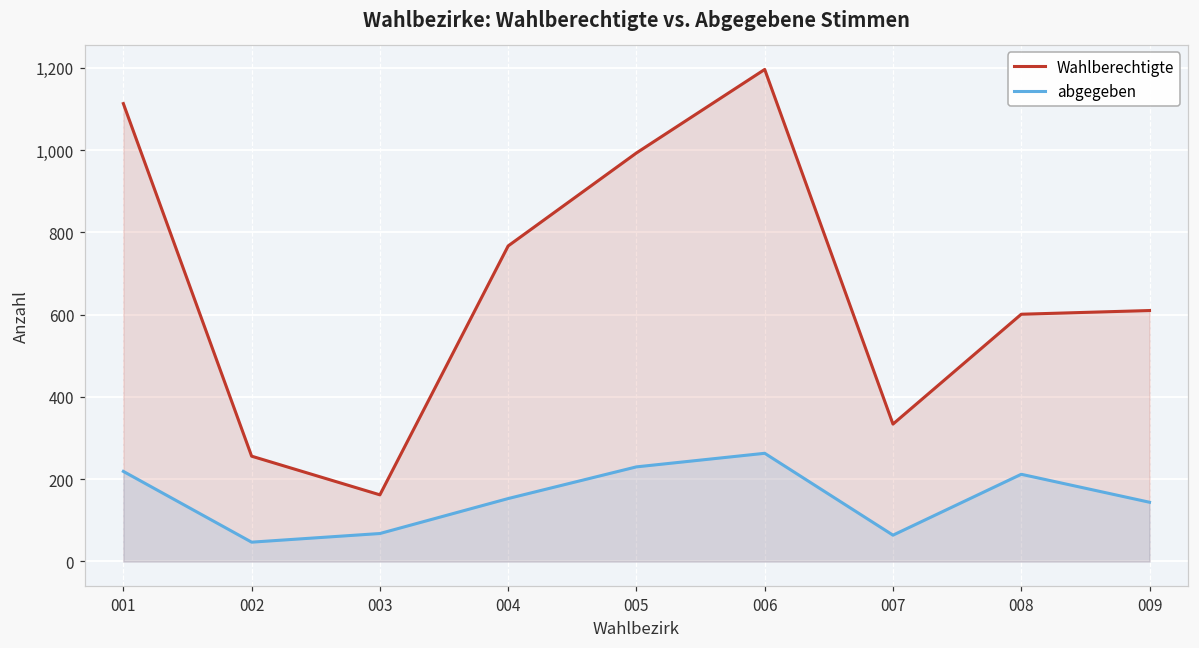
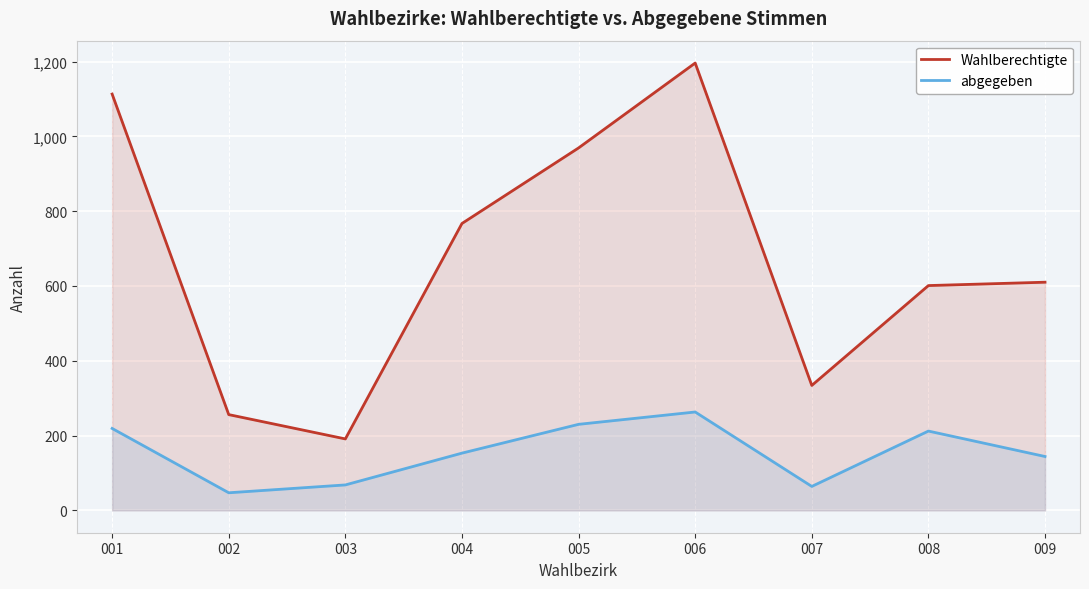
  {
    "Wahlberechtigte": {
      "001": "1,110",
      "002": "260",
-     "003": "160",
+     "003": "190",
      "004": "770",
-     "005": "990",
+     "005": "970",
      "006": "1,200",
      "007": "330",
      "008": "600",
      "009": "610"
    },
    "abgegeben": {
      "001": "220",
      "002": "50",
      "003": "70",
      "004": "150",
      "005": "230",
      "006": "260",
      "007": "60",
      "008": "210",
      "009": "140"
    }
  }
